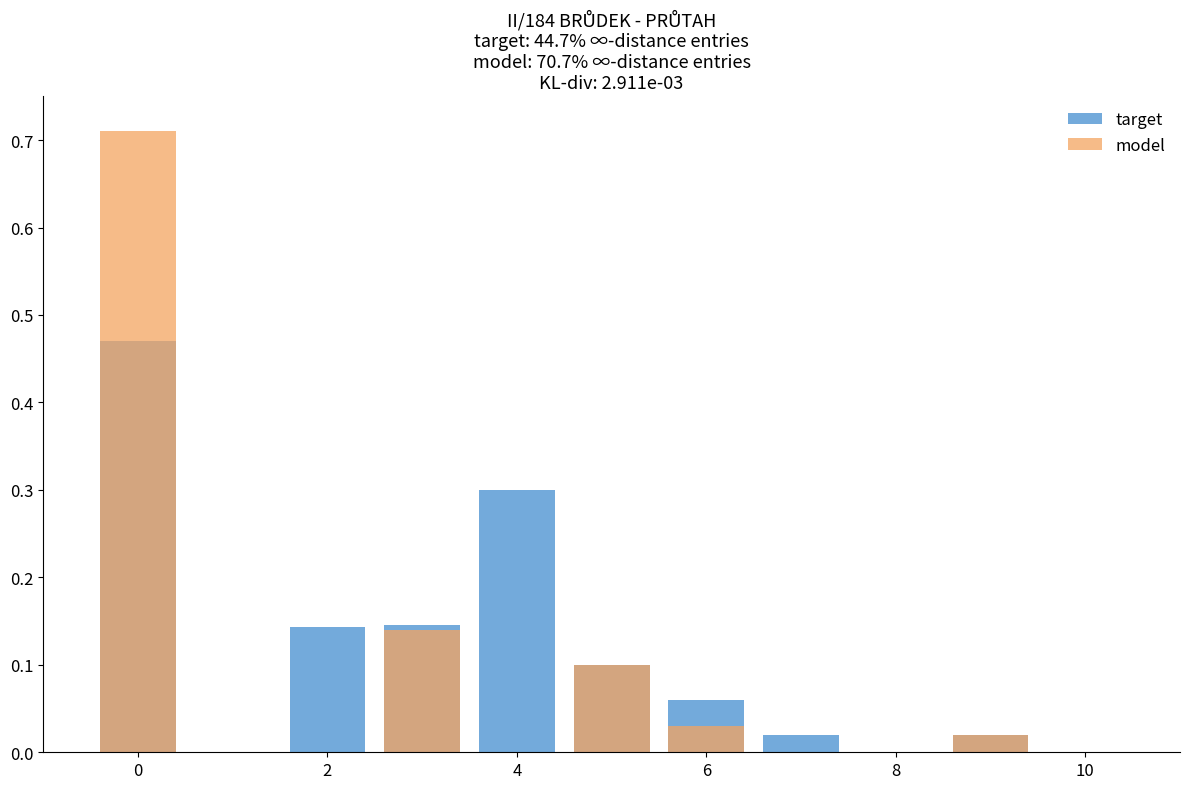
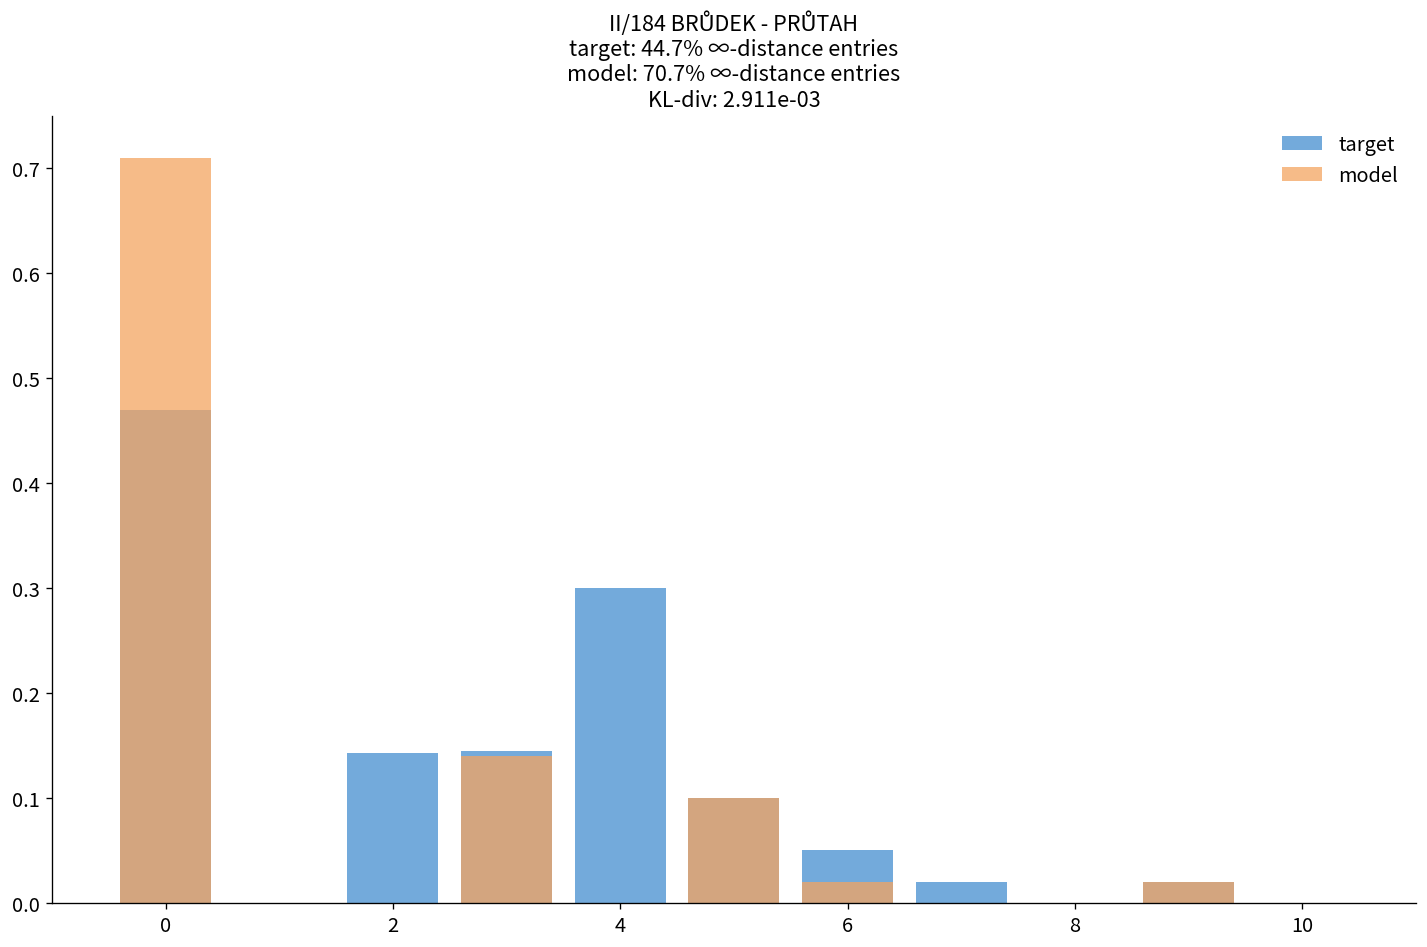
  {
    "target": {
      "2": 0.14,
      "4": 0.30,
-     "6": 0.06,
+     "6": 0.05,
      "8": 0.00
    },
    "model": {
      "0": 0.71,
      "2": 0.00,
      "4": 0.00,
-     "6": 0.03,
+     "6": 0.02,
      "8": 0.00
    }
  }
